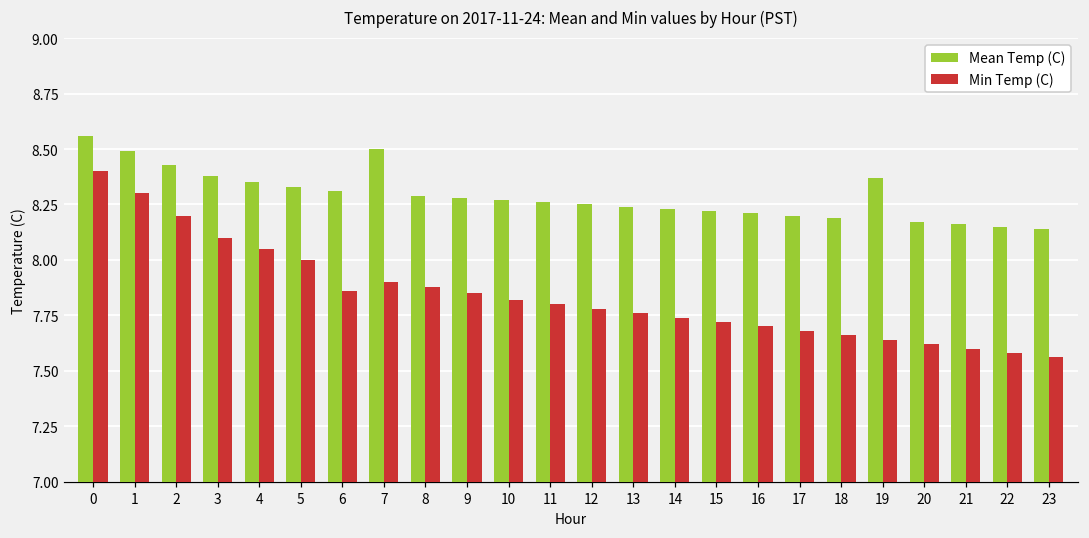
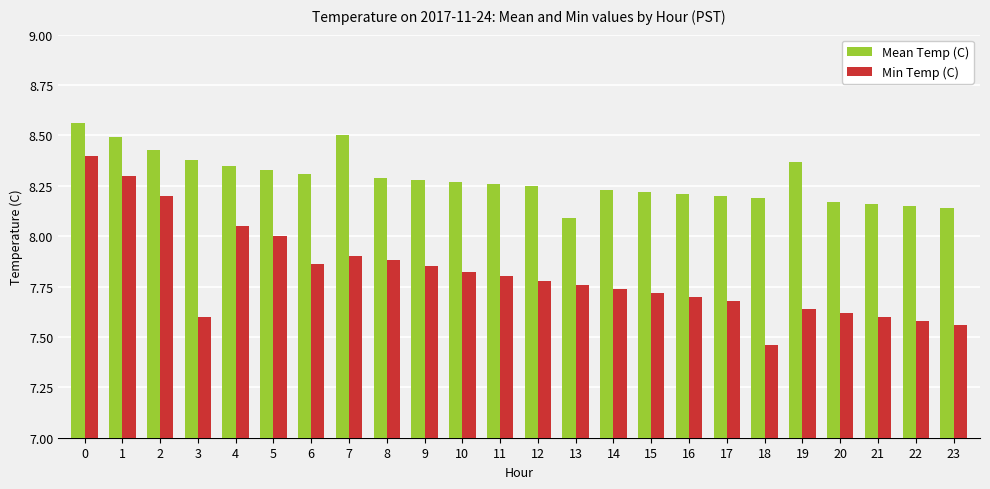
  {
    "Mean Temp (C)": {
      "0": 8.56,
      "1": 8.49,
      "2": 8.43,
      "3": 8.38,
      "4": 8.35,
      "5": 8.33,
      "6": 8.31,
      "7": 8.50,
      "8": 8.29,
      "9": 8.28,
      "10": 8.27,
      "11": 8.26,
      "12": 8.25,
-     "13": 8.24,
+     "13": 8.09,
      "14": 8.23,
      "15": 8.22,
      "16": 8.21,
      "17": 8.20,
      "18": 8.19,
      "19": 8.37,
      "20": 8.17,
      "21": 8.16,
      "22": 8.15,
      "23": 8.14
    },
    "Min Temp (C)": {
      "0": 8.40,
      "1": 8.30,
      "2": 8.20,
-     "3": 8.1,
+     "3": 7.6,
      "4": 8.05,
      "5": 8.00,
      "6": 7.86,
      "7": 7.90,
      "8": 7.88,
      "9": 7.85,
      "10": 7.82,
      "11": 7.80,
      "12": 7.78,
      "13": 7.76,
      "14": 7.74,
      "15": 7.72,
      "16": 7.70,
      "17": 7.68,
-     "18": 7.66,
+     "18": 7.46,
      "19": 7.64,
      "20": 7.62,
      "21": 7.60,
      "22": 7.58,
      "23": 7.56
    }
  }
